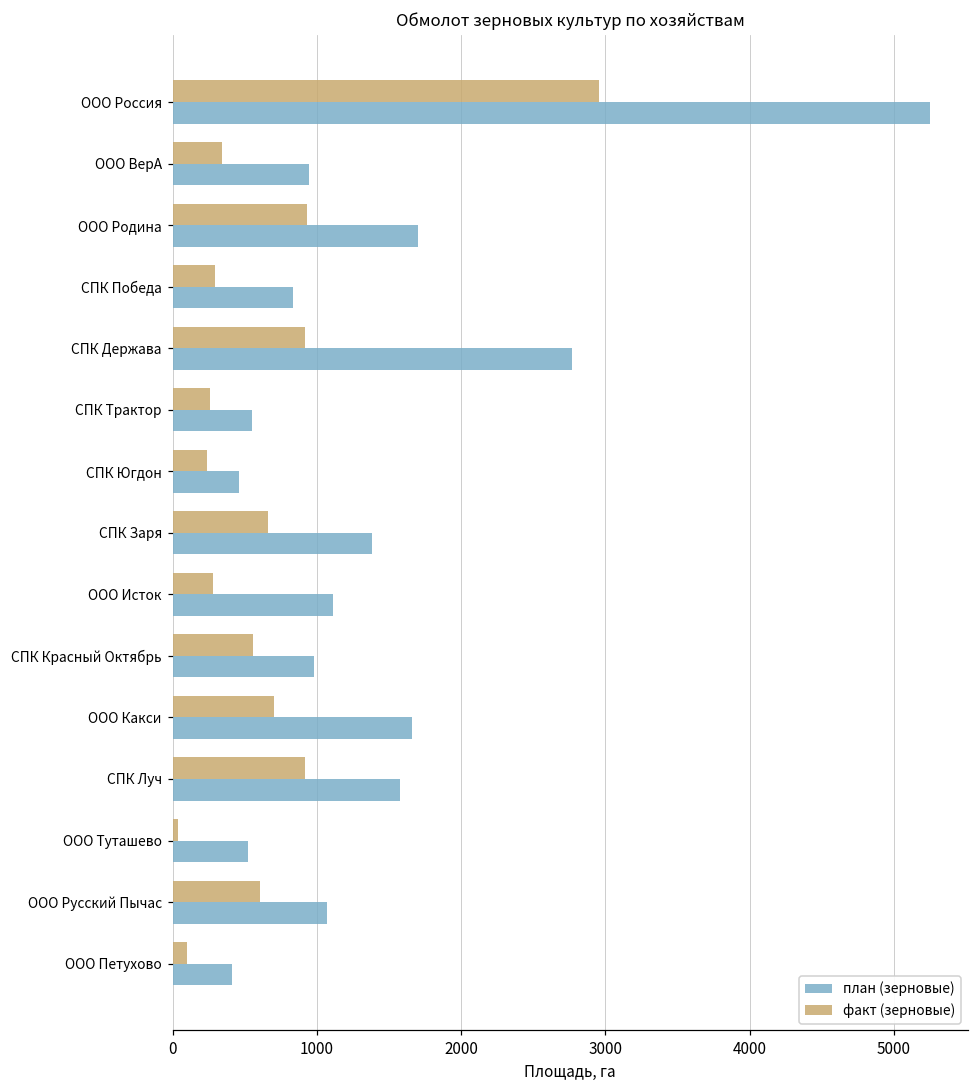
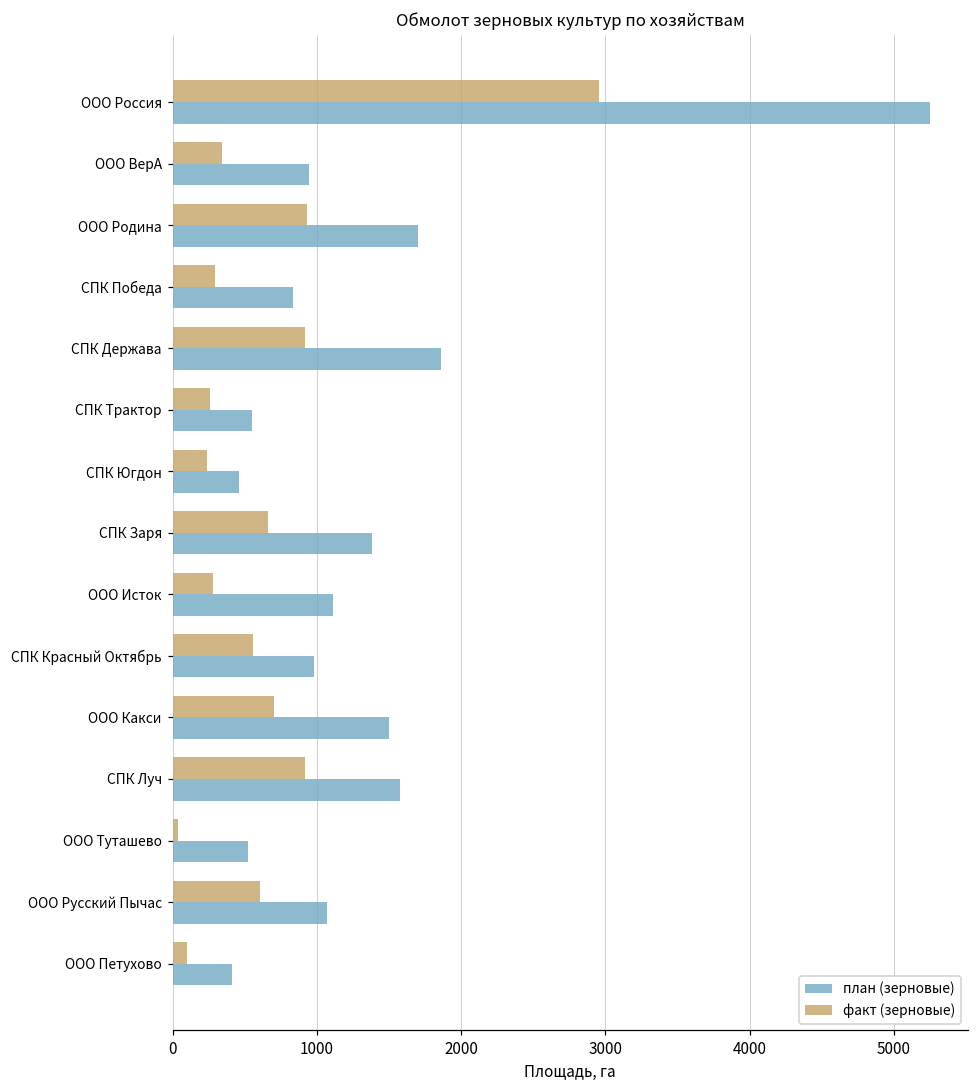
  {
    "план (зерновые)": {
      "ООО Россия": 5250,
      "ООО ВерА": 950,
      "ООО Родина": 1700,
      "СПК Победа": 840,
-     "СПК Держава": 2770,
+     "СПК Держава": 1860,
      "СПК Трактор": 550,
      "СПК Югдон": 460,
      "СПК Заря": 1380,
      "ООО Исток": 1110,
      "СПК Красный Октябрь": 980,
-     "ООО Какси": 1660,
+     "ООО Какси": 1500,
      "СПК Луч": 1580,
      "ООО Туташево": 520,
      "ООО Русский Пычас": 1070,
      "ООО Петухово": 410
    },
    "факт (зерновые)": {
      "ООО Россия": 2960,
      "ООО ВерА": 350,
      "ООО Родина": 940,
      "СПК Победа": 300,
      "СПК Держава": 920,
      "СПК Трактор": 260,
      "СПК Югдон": 240,
      "СПК Заря": 660,
      "ООО Исток": 280,
      "СПК Красный Октябрь": 560,
      "ООО Какси": 700,
      "СПК Луч": 920,
      "ООО Туташево": 40,
      "ООО Русский Пычас": 610,
      "ООО Петухово": 100
    }
  }
